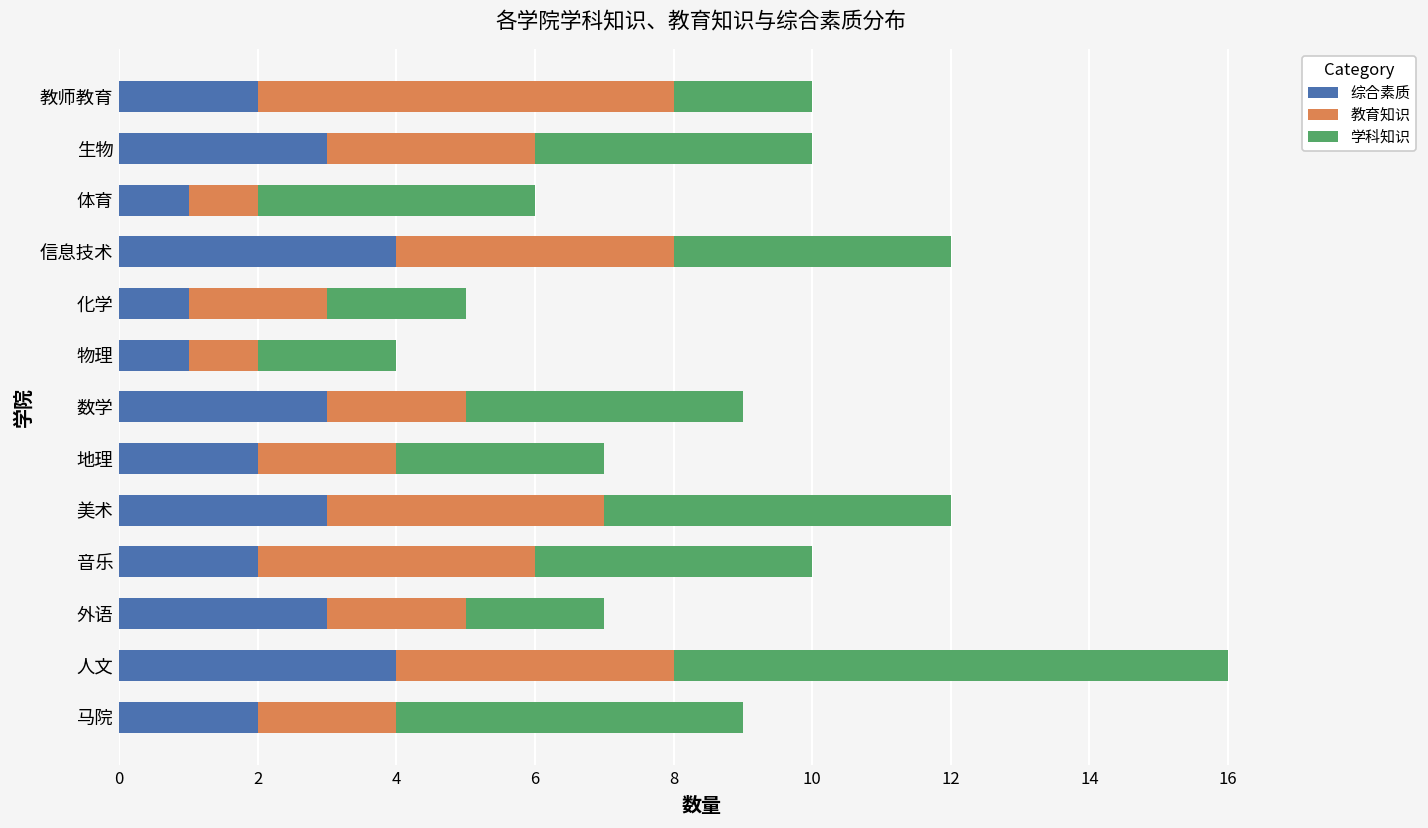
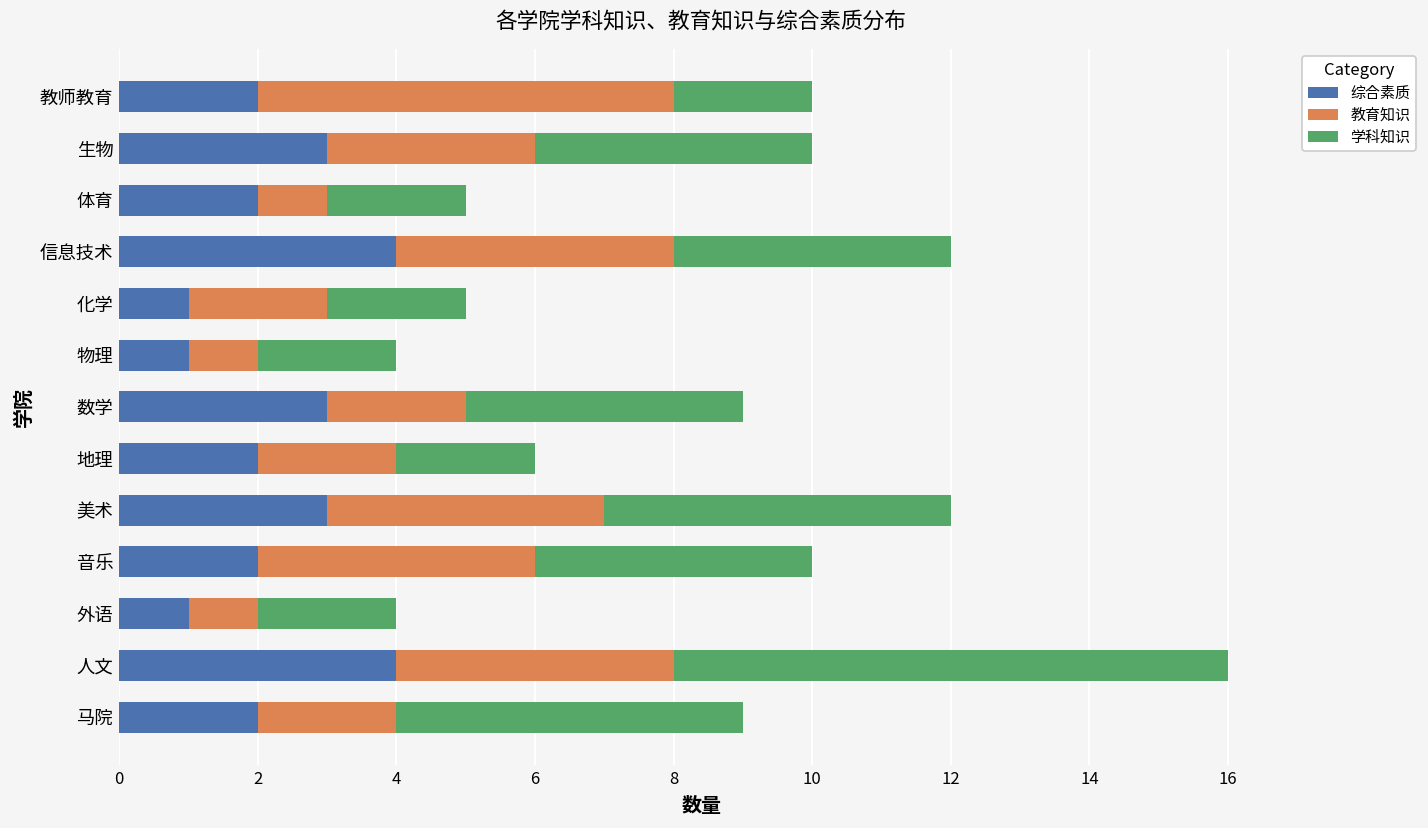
  {
    "综合素质": {
      "教师教育": 2,
      "生物": 3,
-     "体育": 1,
+     "体育": 2,
      "信息技术": 4,
      "化学": 1,
      "物理": 1,
      "数学": 3,
      "地理": 2,
      "美术": 3,
      "音乐": 2,
-     "外语": 3,
+     "外语": 1,
      "人文": 4,
      "马院": 2
    },
    "教育知识": {
      "教师教育": 6,
      "生物": 3,
      "体育": 1,
      "信息技术": 4,
      "化学": 2,
      "物理": 1,
      "数学": 2,
      "地理": 2,
      "美术": 4,
      "音乐": 4,
-     "外语": 2,
+     "外语": 1,
      "人文": 4,
      "马院": 2
    },
    "学科知识": {
      "教师教育": 2,
      "生物": 4,
-     "体育": 4,
+     "体育": 2,
      "信息技术": 4,
      "化学": 2,
      "物理": 2,
      "数学": 4,
-     "地理": 3,
+     "地理": 2,
      "美术": 5,
      "音乐": 4,
      "外语": 2,
      "人文": 8,
      "马院": 5
    }
  }
